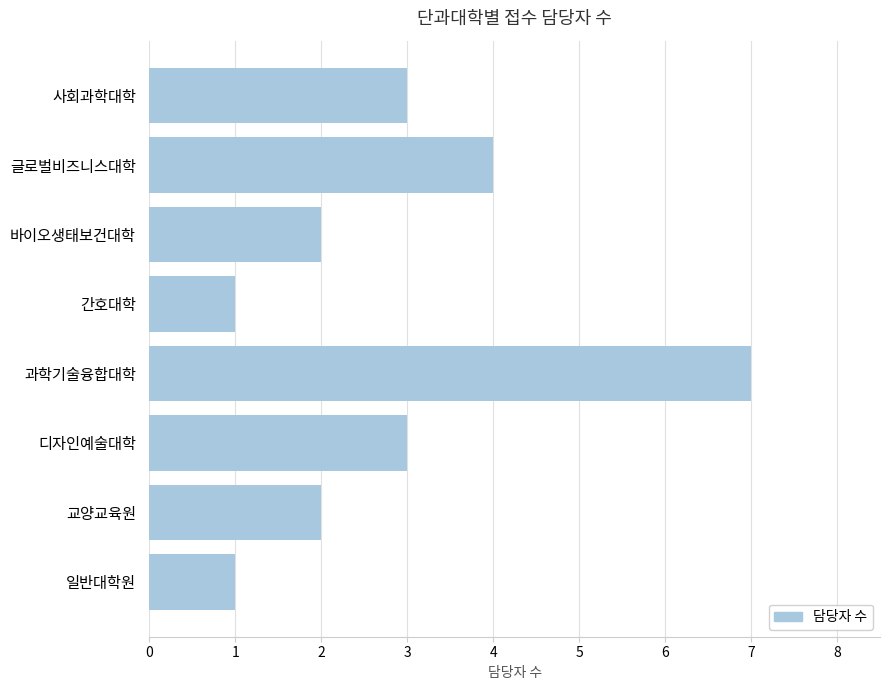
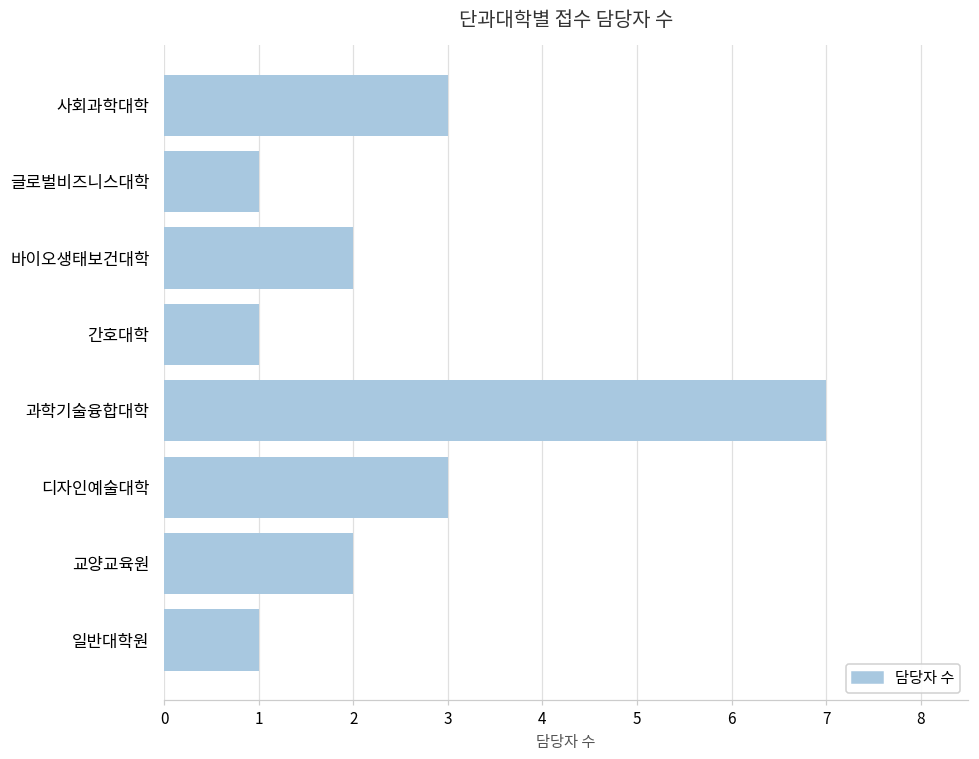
  {
    "사회과학대학": 3,
-   "글로벌비즈니스대학": 4,
+   "글로벌비즈니스대학": 1,
    "바이오생태보건대학": 2,
    "간호대학": 1,
    "과학기술융합대학": 7,
    "디자인예술대학": 3,
    "교양교육원": 2,
    "일반대학원": 1
  }
